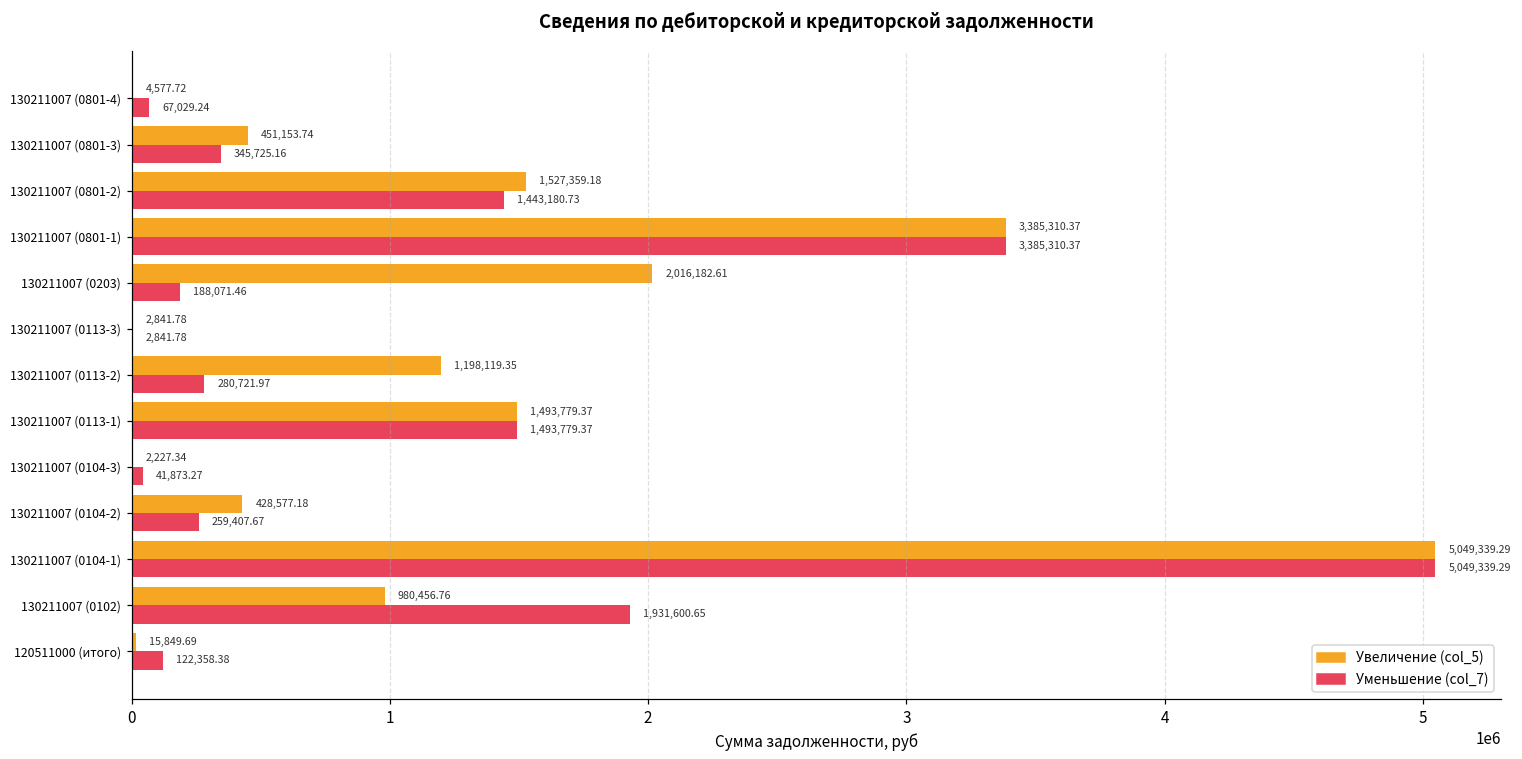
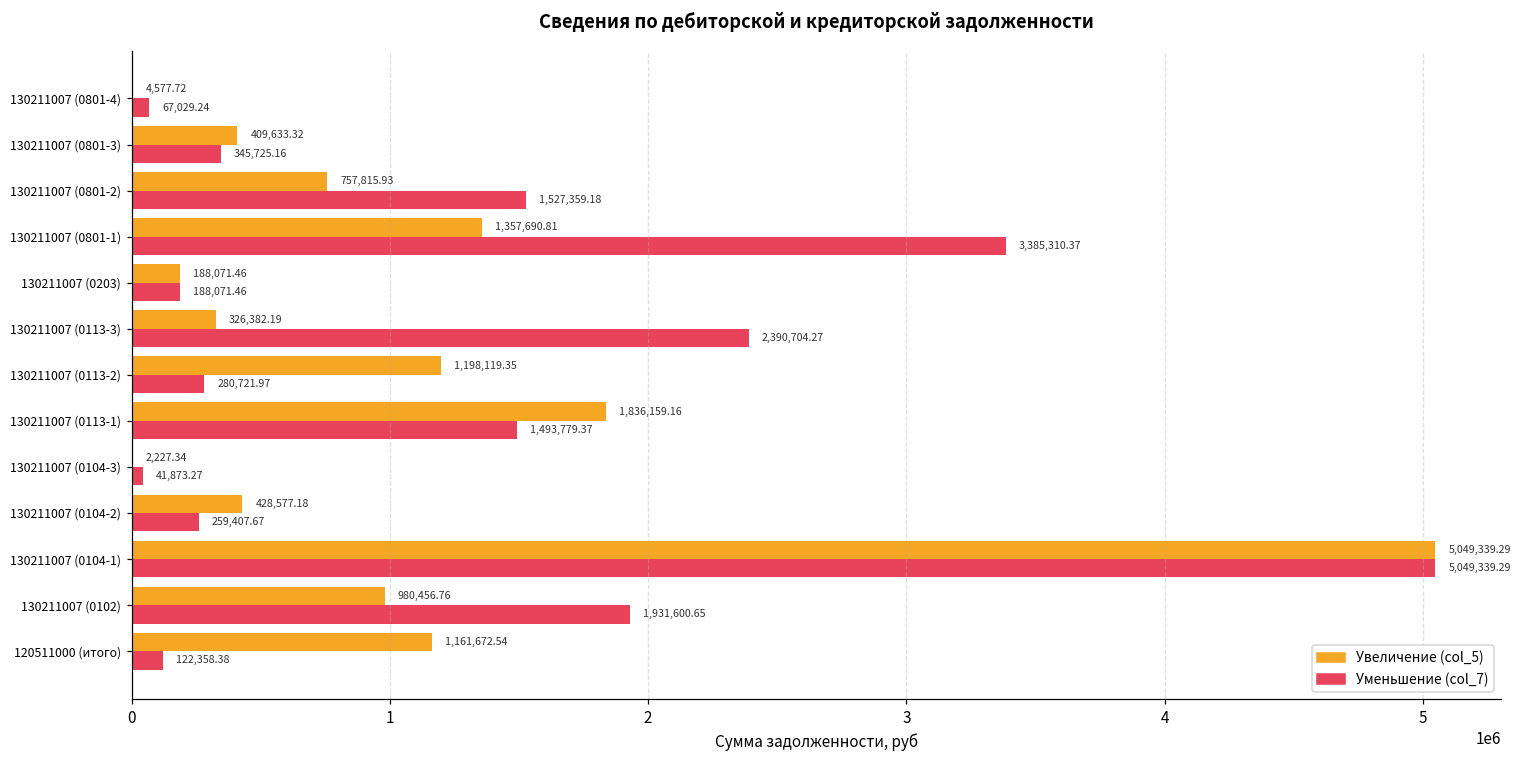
  {
    "Увеличение (col_5)": {
      "130211007 (0801-4)": "4,577.72",
-     "130211007 (0801-3)": "451,153.74",
-     "130211007 (0801-2)": "1,527,359.18",
-     "130211007 (0801-1)": "3,385,310.37",
-     "130211007 (0203)": "2,016,182.61",
-     "130211007 (0113-3)": "2,841.78",
+     "130211007 (0801-3)": "409,633.32",
+     "130211007 (0801-2)": "757,815.93",
+     "130211007 (0801-1)": "1,357,690.81",
+     "130211007 (0203)": "188,071.46",
+     "130211007 (0113-3)": "326,382.19",
      "130211007 (0113-2)": "1,198,119.35",
-     "130211007 (0113-1)": "1,493,779.37",
+     "130211007 (0113-1)": "1,836,159.16",
      "130211007 (0104-3)": "2,227.34",
      "130211007 (0104-2)": "428,577.18",
      "130211007 (0104-1)": "5,049,339.29",
      "130211007 (0102)": "980,456.76",
-     "120511000 (итого)": "15,849.69"
+     "120511000 (итого)": "1,161,672.54"
    },
    "Уменьшение (col_7)": {
      "130211007 (0801-4)": "67,029.24",
      "130211007 (0801-3)": "345,725.16",
-     "130211007 (0801-2)": "1,443,180.73",
+     "130211007 (0801-2)": "1,527,359.18",
      "130211007 (0801-1)": "3,385,310.37",
      "130211007 (0203)": "188,071.46",
-     "130211007 (0113-3)": "2,841.78",
+     "130211007 (0113-3)": "2,390,704.27",
      "130211007 (0113-2)": "280,721.97",
      "130211007 (0113-1)": "1,493,779.37",
      "130211007 (0104-3)": "41,873.27",
      "130211007 (0104-2)": "259,407.67",
      "130211007 (0104-1)": "5,049,339.29",
      "130211007 (0102)": "1,931,600.65",
      "120511000 (итого)": "122,358.38"
    }
  }
